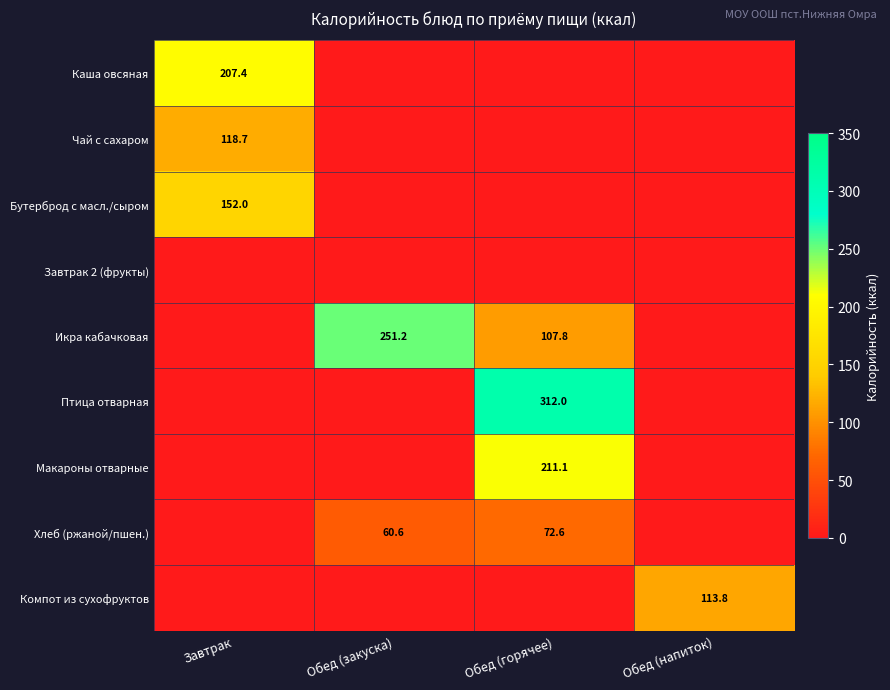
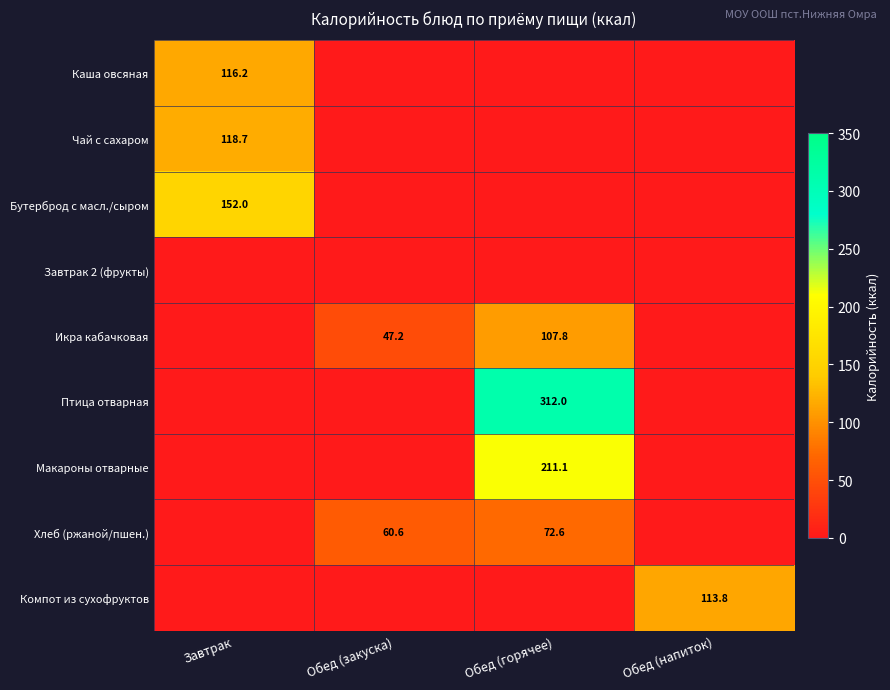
  {
    "Каша овсяная": {
-     "Завтрак": 207.4
+     "Завтрак": 116.2
    },
    "Чай с сахаром": {
      "Завтрак": 118.7
    },
    "Бутерброд с масл./сыром": {
      "Завтрак": 152.0
    },
    "Икра кабачковая": {
-     "Обед (закуска)": 251.2,
+     "Обед (закуска)": 47.2,
      "Обед (горячее)": 107.8
    },
    "Птица отварная": {
      "Обед (горячее)": 312.0
    },
    "Макароны отварные": {
      "Обед (горячее)": 211.1
    },
    "Хлеб (ржаной/пшен.)": {
      "Обед (закуска)": 60.6,
      "Обед (горячее)": 72.6
    },
    "Компот из сухофруктов": {
      "Обед (напиток)": 113.8
    }
  }
